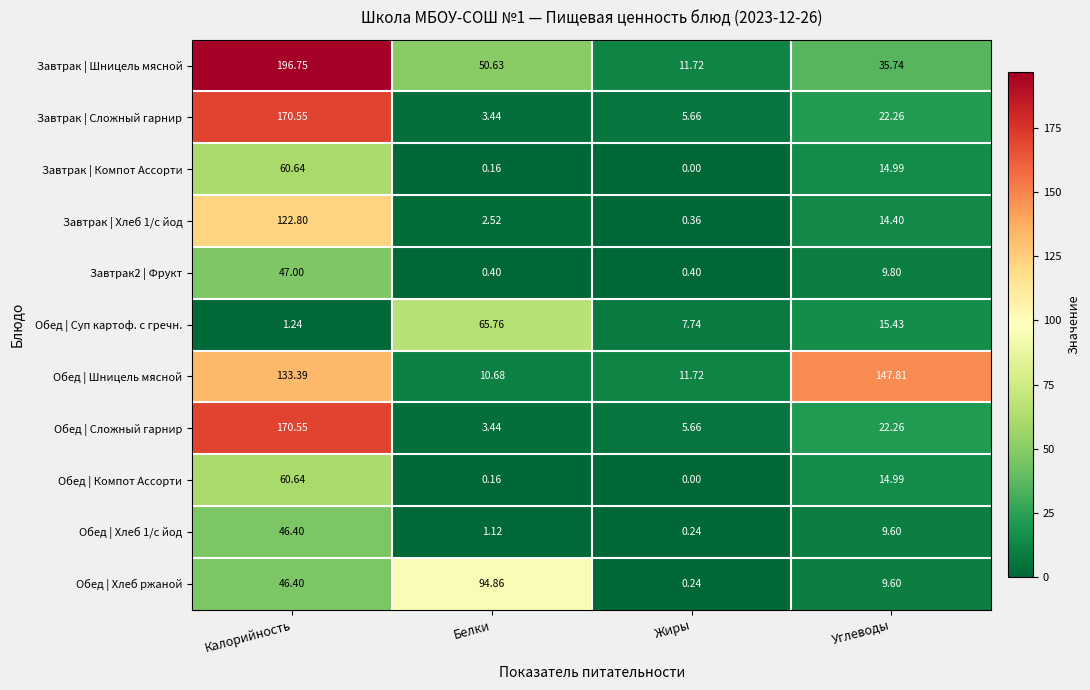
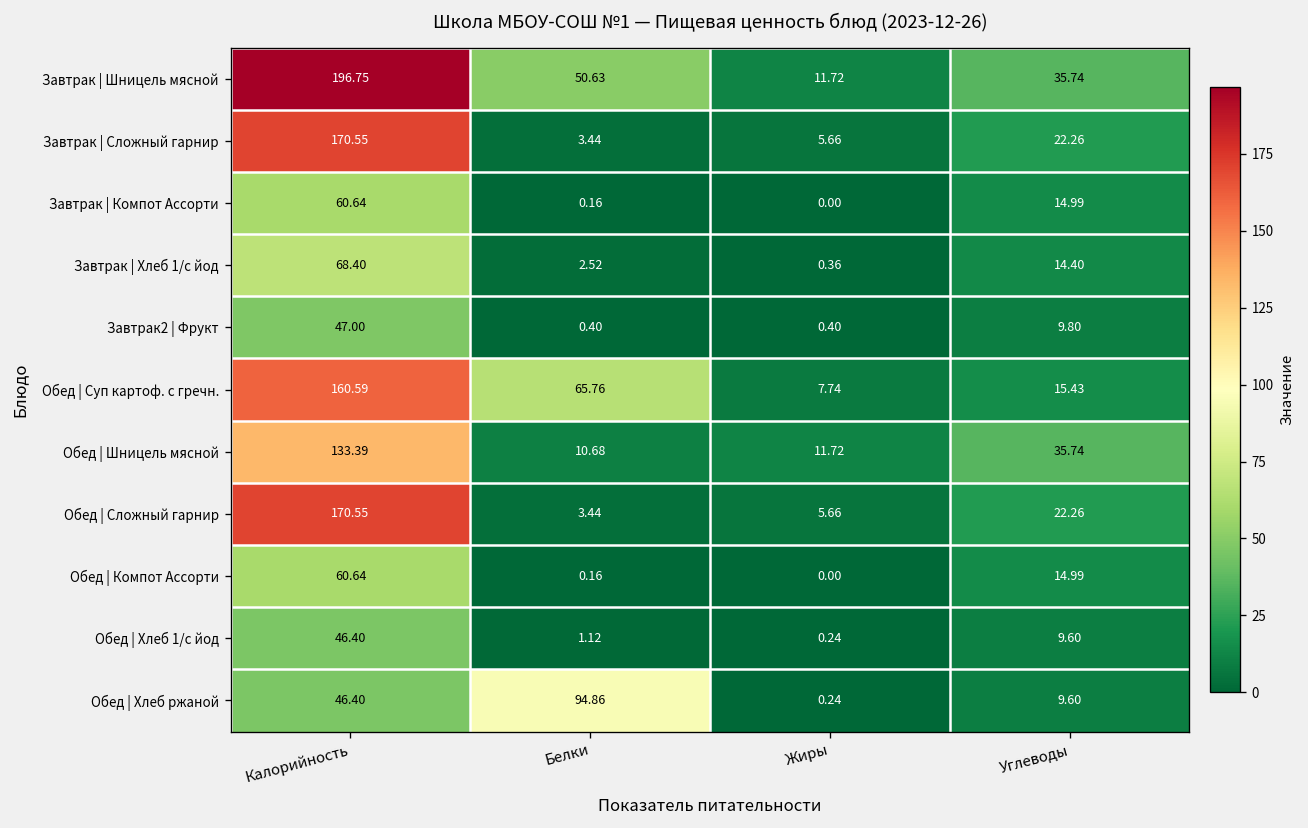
  {
    "Завтрак | Шницель мясной": {
      "Калорийность": 196.75,
      "Белки": 50.63,
      "Жиры": 11.72,
      "Углеводы": 35.74
    },
    "Завтрак | Сложный гарнир": {
      "Калорийность": 170.55,
      "Белки": 3.44,
      "Жиры": 5.66,
      "Углеводы": 22.26
    },
    "Завтрак | Компот Ассорти": {
      "Калорийность": 60.64,
      "Белки": 0.16,
      "Жиры": 0.00,
      "Углеводы": 14.99
    },
    "Завтрак | Хлеб 1/с йод": {
-     "Калорийность": 122.80,
+     "Калорийность": 68.40,
      "Белки": 2.52,
      "Жиры": 0.36,
      "Углеводы": 14.40
    },
    "Завтрак2 | Фрукт": {
      "Калорийность": 47.00,
      "Белки": 0.40,
      "Жиры": 0.40,
      "Углеводы": 9.80
    },
    "Обед | Суп картоф. с гречн.": {
-     "Калорийность": 1.24,
+     "Калорийность": 160.59,
      "Белки": 65.76,
      "Жиры": 7.74,
      "Углеводы": 15.43
    },
    "Обед | Шницель мясной": {
      "Калорийность": 133.39,
      "Белки": 10.68,
      "Жиры": 11.72,
-     "Углеводы": 147.81
+     "Углеводы": 35.74
    },
    "Обед | Сложный гарнир": {
      "Калорийность": 170.55,
      "Белки": 3.44,
      "Жиры": 5.66,
      "Углеводы": 22.26
    },
    "Обед | Компот Ассорти": {
      "Калорийность": 60.64,
      "Белки": 0.16,
      "Жиры": 0.00,
      "Углеводы": 14.99
    },
    "Обед | Хлеб 1/с йод": {
      "Калорийность": 46.40,
      "Белки": 1.12,
      "Жиры": 0.24,
      "Углеводы": 9.60
    },
    "Обед | Хлеб ржаной": {
      "Калорийность": 46.40,
      "Белки": 94.86,
      "Жиры": 0.24,
      "Углеводы": 9.60
    }
  }
